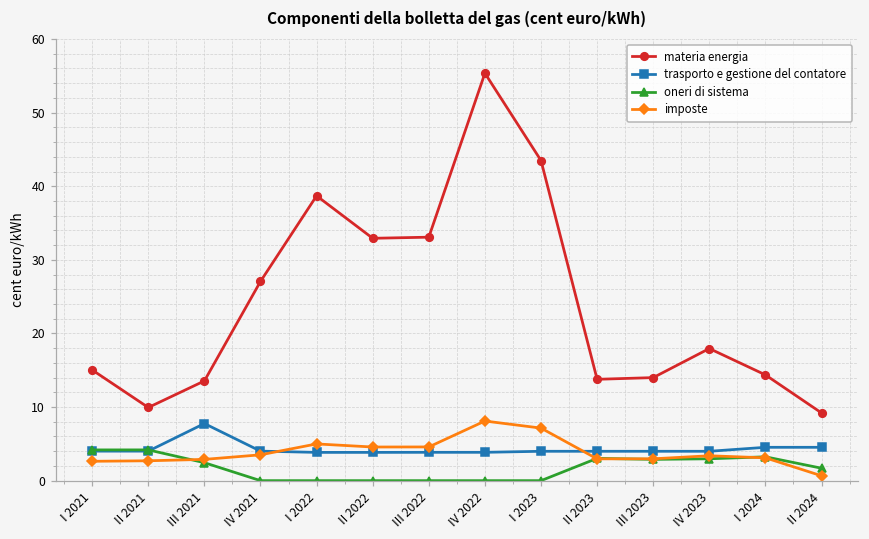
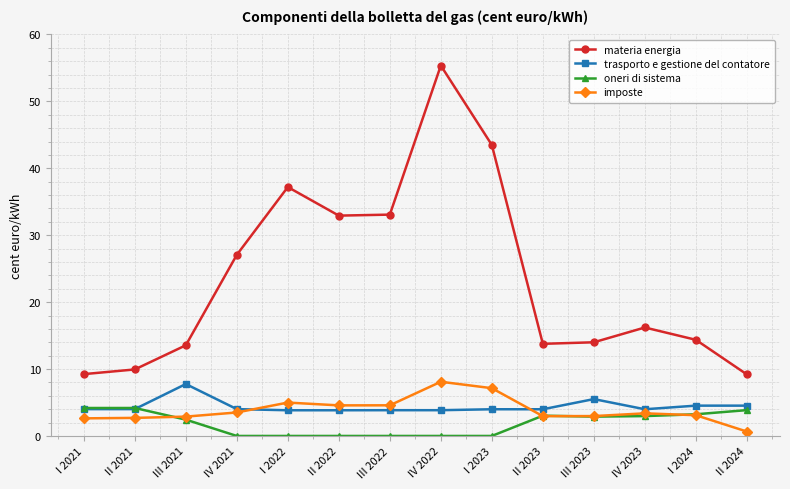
  {
    "materia energia": {
-     "I 2021": 15,
+     "I 2021": 9,
      "II 2021": 10,
      "III 2021": 14,
      "IV 2021": 27,
-     "I 2022": 39,
+     "I 2022": 37,
      "II 2022": 33,
      "III 2022": 33,
      "IV 2022": 55,
      "I 2023": 43,
      "II 2023": 14,
      "III 2023": 14,
-     "IV 2023": 18,
+     "IV 2023": 16,
      "I 2024": 14,
      "II 2024": 9
    },
    "trasporto e gestione del contatore": {
      "III 2021": 8,
      "IV 2021": 4,
      "I 2022": 4,
      "II 2022": 4,
      "III 2022": 4,
      "IV 2022": 4,
      "I 2023": 4,
      "II 2023": 4,
-     "III 2023": 4,
+     "III 2023": 6,
      "IV 2023": 4,
      "I 2024": 5,
      "II 2024": 5
    },
    "oneri di sistema": {
      "III 2021": 2,
      "IV 2021": 0,
      "I 2022": 0,
      "II 2022": 0,
      "III 2022": 0,
      "IV 2022": 0,
      "I 2023": 0,
      "IV 2023": 3,
-     "II 2024": 2
+     "II 2024": 4
    },
    "imposte": {
      "I 2021": 3,
      "II 2021": 3,
      "III 2021": 3,
      "IV 2021": 4,
      "I 2022": 5,
      "II 2022": 5,
      "III 2022": 5,
      "IV 2022": 8,
      "I 2023": 7,
      "IV 2023": 3,
      "II 2024": 1
    }
  }
